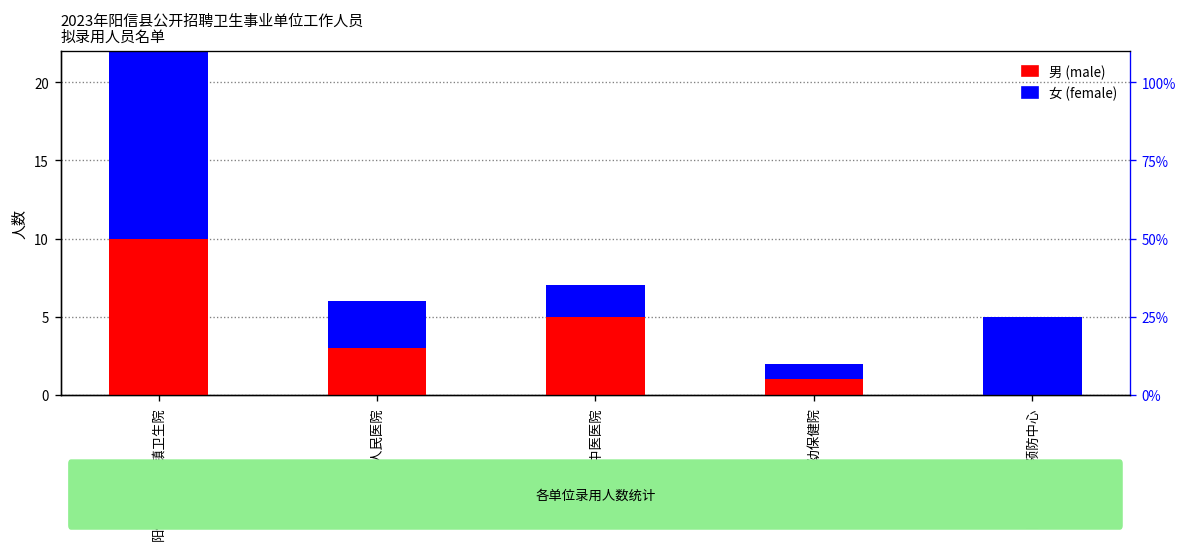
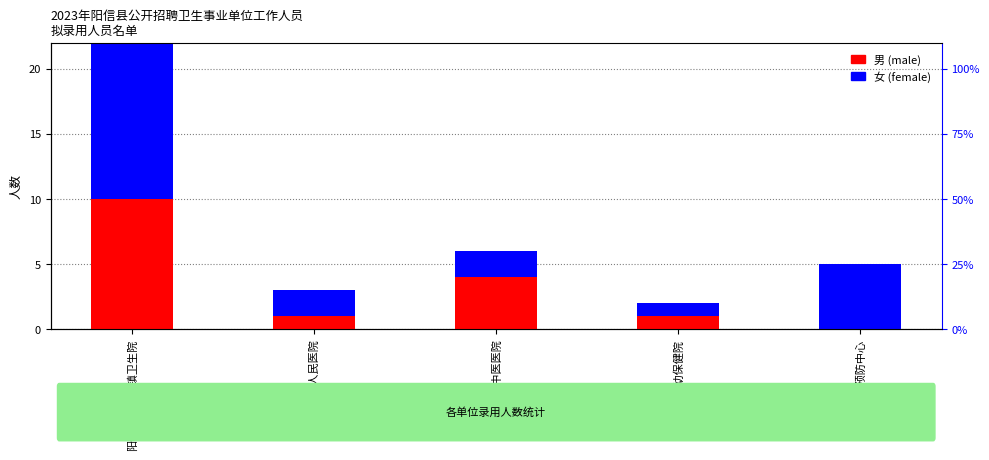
  {
    "男 (male)": {
      "阳信县街道乡镇卫生院": 10,
-     "阳信县人民医院": 3,
-     "阳信县中医医院": 5,
+     "阳信县人民医院": 1,
+     "阳信县中医医院": 4,
      "阳信县妇幼保健院": 1,
      "阳信县疾病预防中心": 0
    },
    "女 (female)": {
-     "阳信县人民医院": 3,
+     "阳信县人民医院": 2,
      "阳信县中医医院": 2,
      "阳信县妇幼保健院": 1,
      "阳信县疾病预防中心": 5
    }
  }
